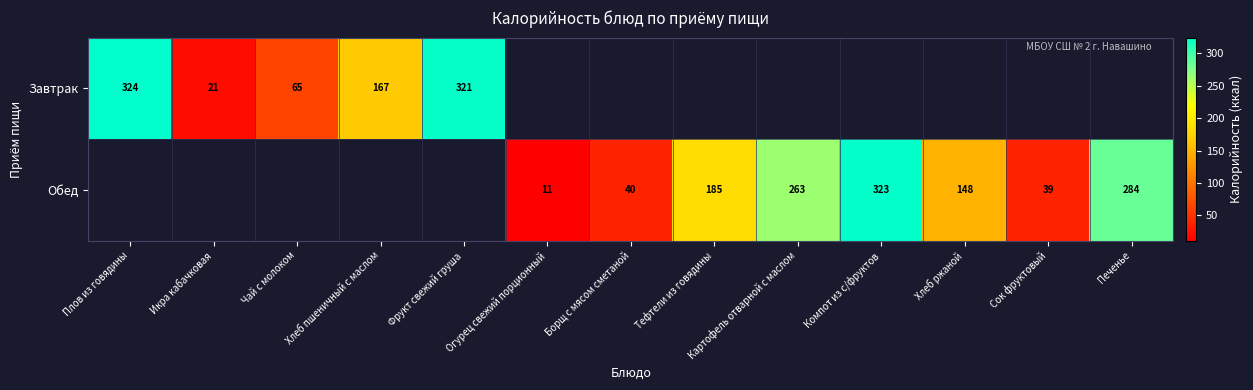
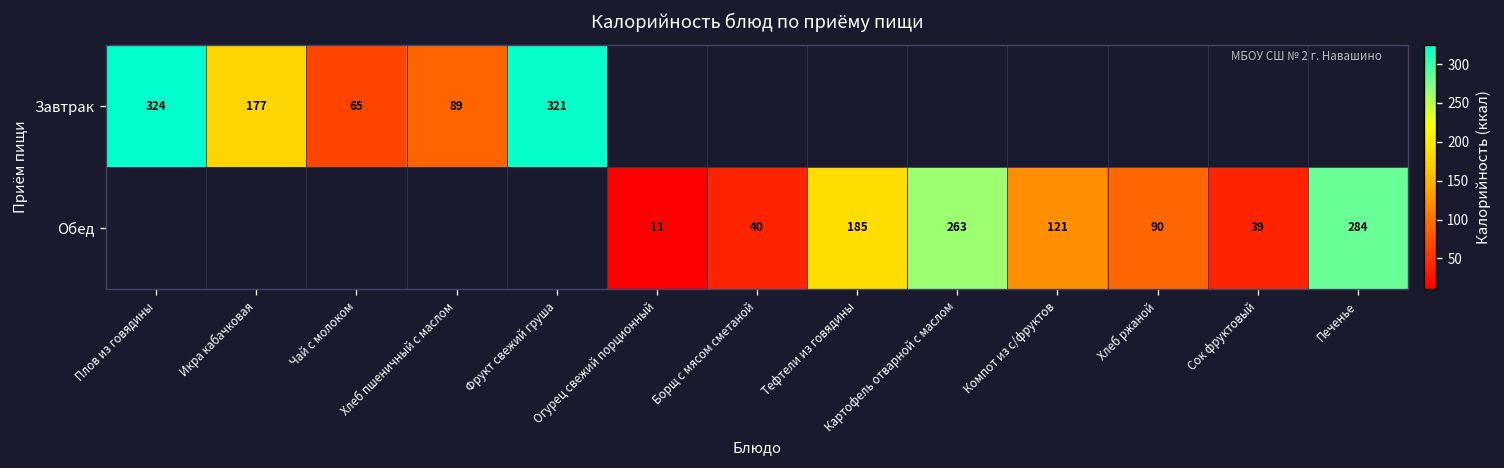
  {
    "Завтрак": {
      "Плов из говядины": 324,
-     "Икра кабачковая": 21,
+     "Икра кабачковая": 177,
      "Чай с молоком": 65,
-     "Хлеб пшеничный с маслом": 167,
+     "Хлеб пшеничный с маслом": 89,
      "Фрукт свежий груша": 321
    },
    "Обед": {
      "Огурец свежий порционный": 11,
      "Борщ с мясом сметаной": 40,
      "Тефтели из говядины": 185,
      "Картофель отварной с маслом": 263,
-     "Компот из с/фруктов": 323,
-     "Хлеб ржаной": 148,
+     "Компот из с/фруктов": 121,
+     "Хлеб ржаной": 90,
      "Сок фруктовый": 39,
      "Печенье": 284
    }
  }
